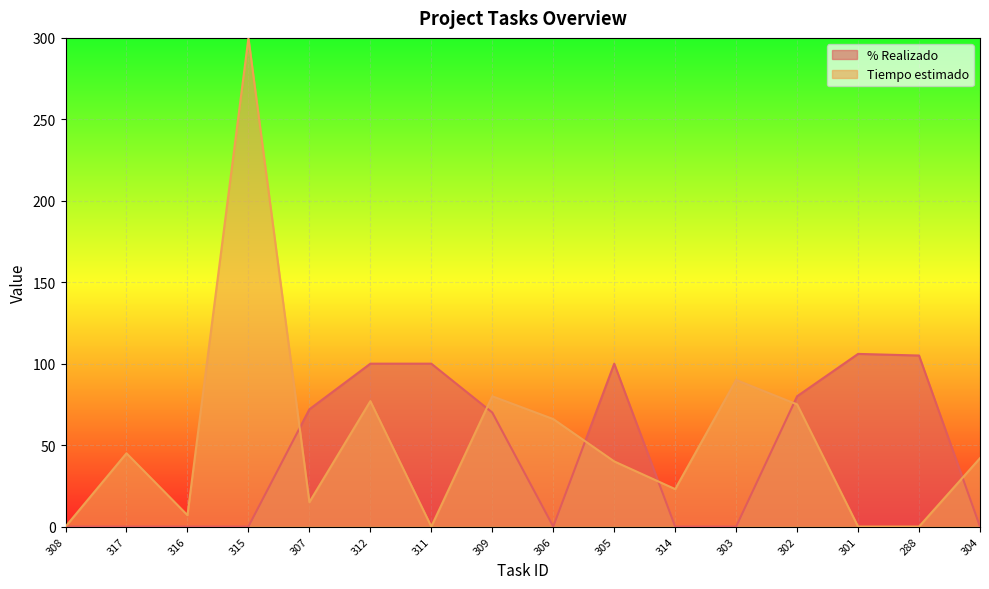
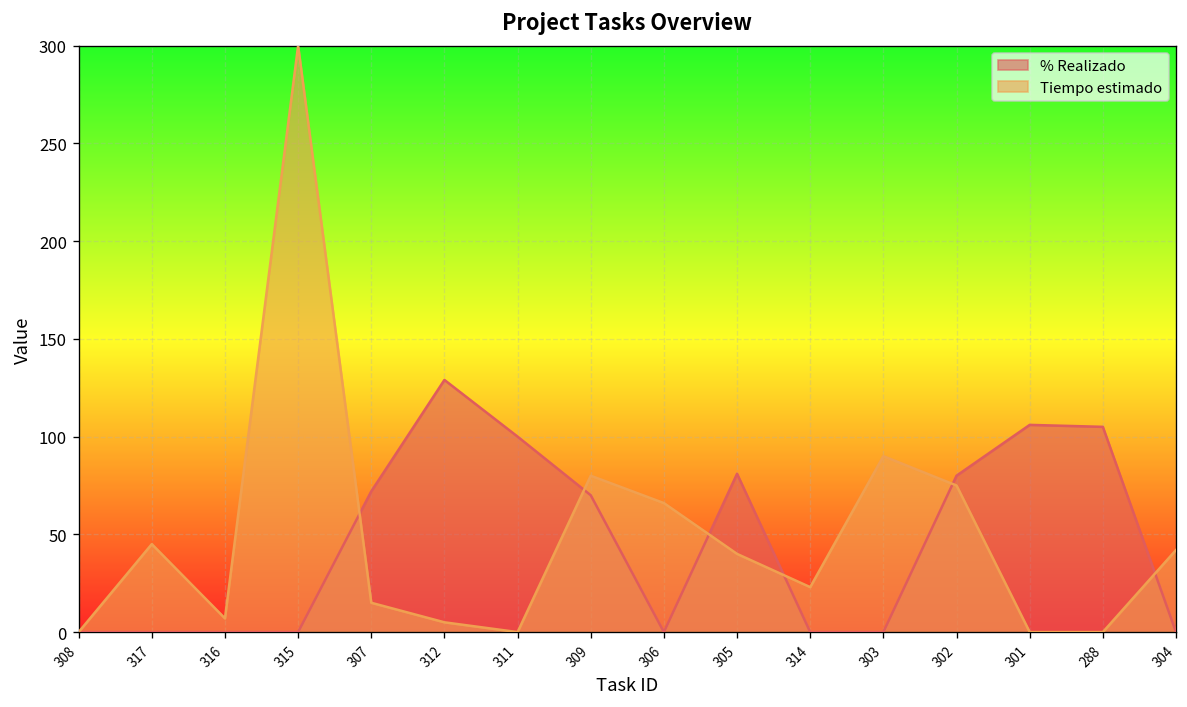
  {
    "% Realizado": {
      "317": 0,
      "316": 0,
      "315": 0,
      "307": 72,
-     "312": 100,
+     "312": 129,
      "311": 100,
      "309": 70,
      "306": 0,
-     "305": 100,
+     "305": 81,
      "314": 0,
      "303": 0,
      "302": 80,
      "301": 106,
      "288": 105,
      "304": 0
    },
    "Tiempo estimado": {
      "317": 45,
      "316": 7,
      "315": 300,
      "307": 15,
-     "312": 77,
+     "312": 5,
      "311": 0,
      "309": 80,
      "306": 66,
      "305": 40,
      "314": 23,
      "303": 90,
      "302": 75,
      "301": 0,
      "288": 0,
      "304": 42
    }
  }
